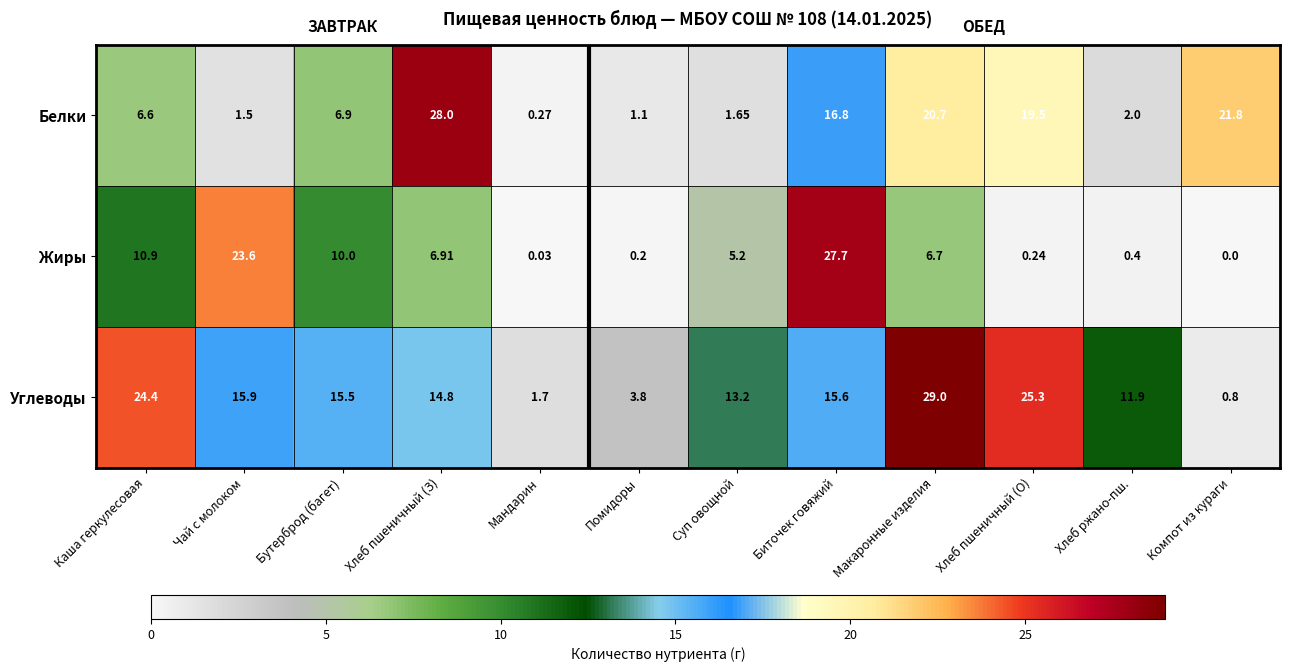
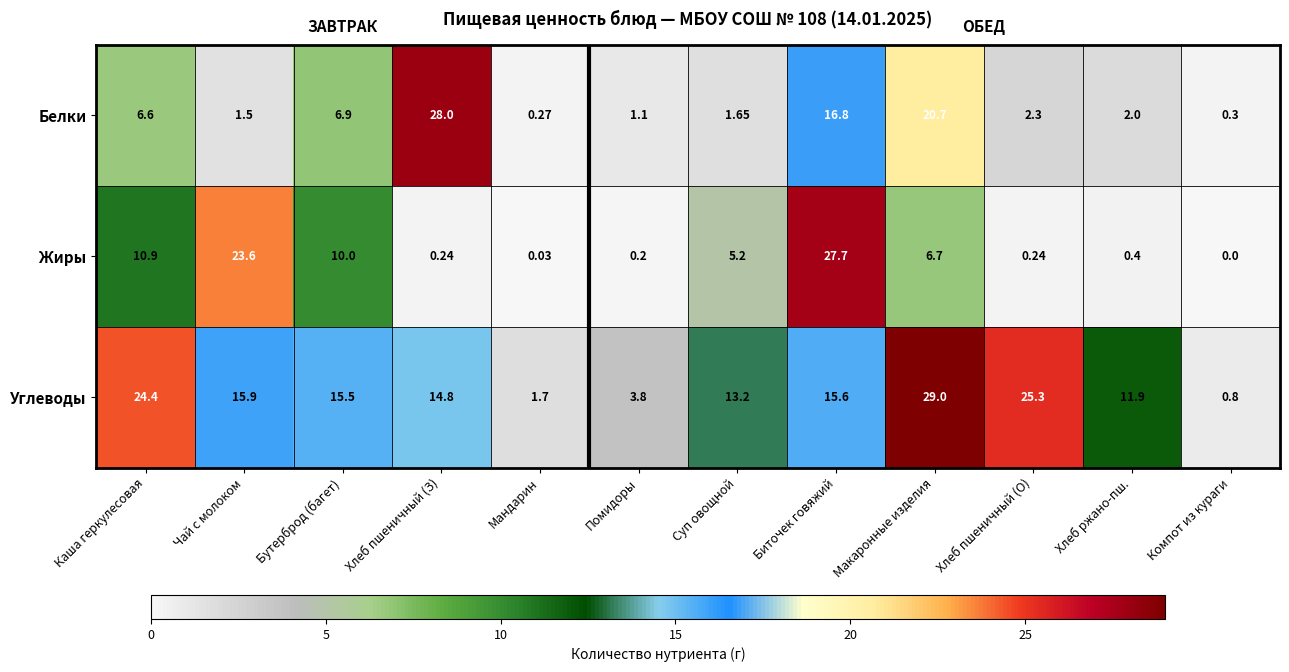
  {
    "Белки": {
      "Каша геркулесовая": 6.6,
      "Чай с молоком": 1.5,
      "Бутерброд (багет)": 6.9,
      "Хлеб пшеничный (З)": 28.0,
      "Мандарин": 0.27,
      "Помидоры": 1.1,
      "Суп овощной": 1.65,
      "Биточек говяжий": 16.8,
      "Макаронные изделия": 20.7,
-     "Хлеб пшеничный (О)": 19.5,
+     "Хлеб пшеничный (О)": 2.3,
      "Хлеб ржано-пш.": 2.0,
-     "Компот из кураги": 21.8
+     "Компот из кураги": 0.3
    },
    "Жиры": {
      "Каша геркулесовая": 10.9,
      "Чай с молоком": 23.6,
      "Бутерброд (багет)": 10.0,
-     "Хлеб пшеничный (З)": 6.91,
+     "Хлеб пшеничный (З)": 0.24,
      "Мандарин": 0.03,
      "Помидоры": 0.2,
      "Суп овощной": 5.2,
      "Биточек говяжий": 27.7,
      "Макаронные изделия": 6.7,
      "Хлеб пшеничный (О)": 0.24,
      "Хлеб ржано-пш.": 0.4,
      "Компот из кураги": 0.0
    },
    "Углеводы": {
      "Каша геркулесовая": 24.4,
      "Чай с молоком": 15.9,
      "Бутерброд (багет)": 15.5,
      "Хлеб пшеничный (З)": 14.8,
      "Мандарин": 1.7,
      "Помидоры": 3.8,
      "Суп овощной": 13.2,
      "Биточек говяжий": 15.6,
      "Макаронные изделия": 29.0,
      "Хлеб пшеничный (О)": 25.3,
      "Хлеб ржано-пш.": 11.9,
      "Компот из кураги": 0.8
    }
  }
